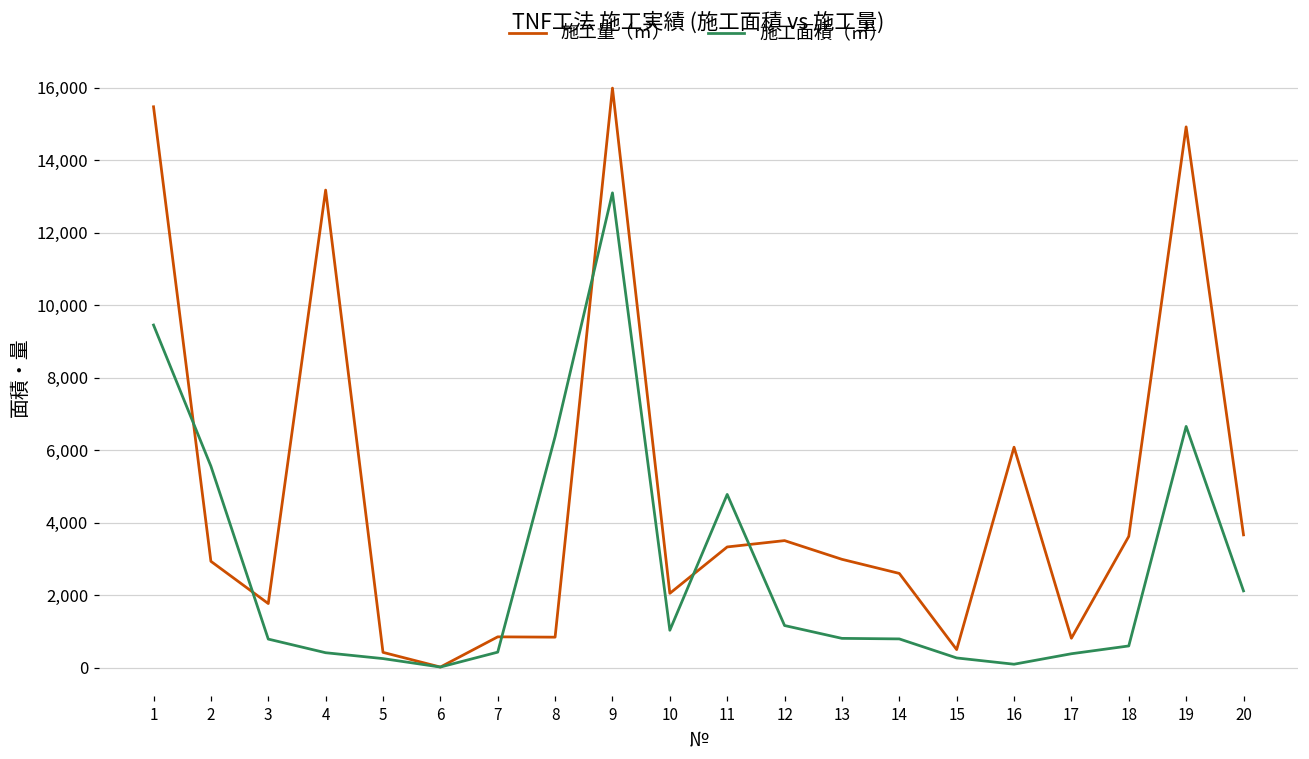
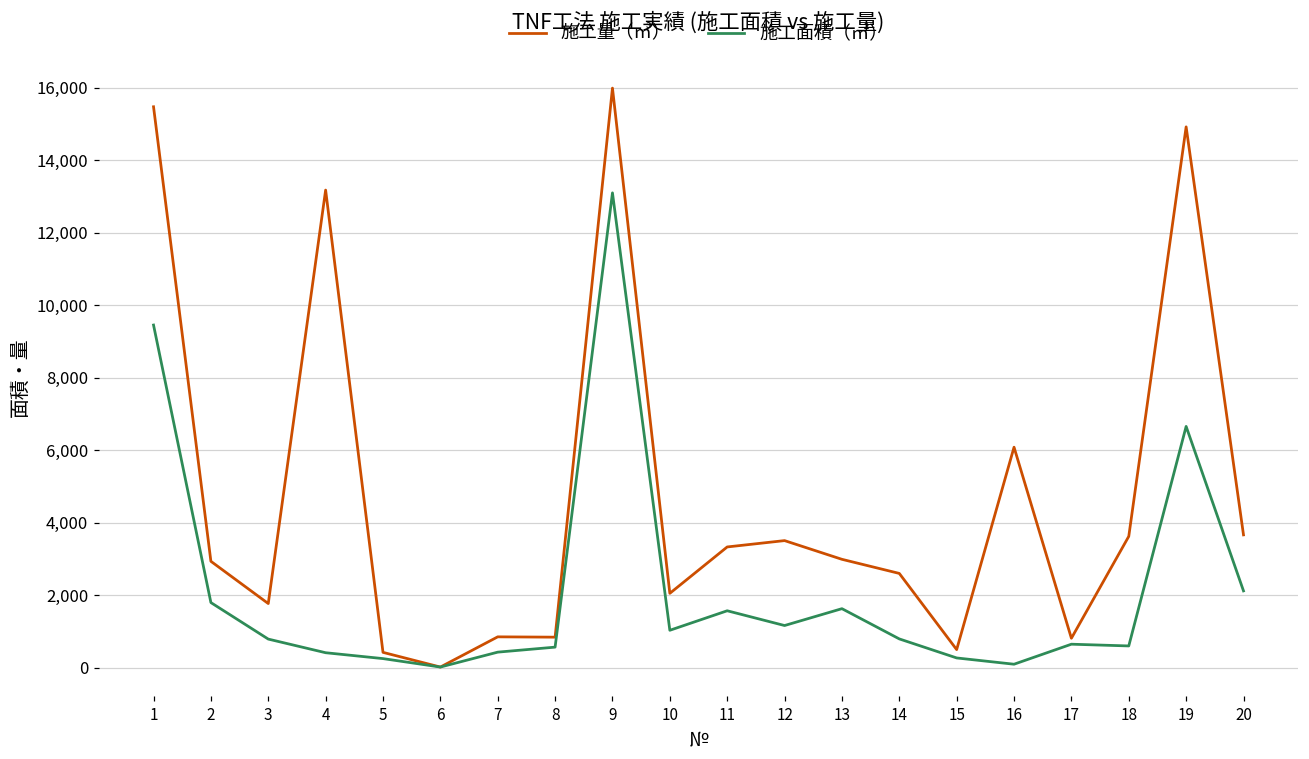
  {
    "施工量（㎥）": {
      "1": "15,500",
      "2": "2,900",
      "3": "1,800",
      "4": "13,200",
      "5": "400",
      "7": "900",
      "8": "800",
      "9": "16,000",
      "10": "2,100",
      "11": "3,300",
      "12": "3,500",
      "13": "3,000",
      "14": "2,600",
      "15": "500",
      "16": "6,100",
      "17": "800",
      "18": "3,600",
      "19": "14,900",
      "20": "3,700"
    },
    "施工面積（㎡）": {
      "1": "9,500",
-     "2": "5,600",
+     "2": "1,800",
      "3": "800",
      "4": "400",
      "5": "300",
      "7": "400",
-     "8": "6,400",
+     "8": "600",
      "9": "13,100",
      "10": "1,000",
-     "11": "4,800",
+     "11": "1,600",
      "12": "1,200",
-     "13": "800",
+     "13": "1,600",
      "14": "800",
      "15": "300",
      "16": "100",
-     "17": "400",
+     "17": "700",
      "18": "600",
      "19": "6,700",
      "20": "2,100"
    }
  }
